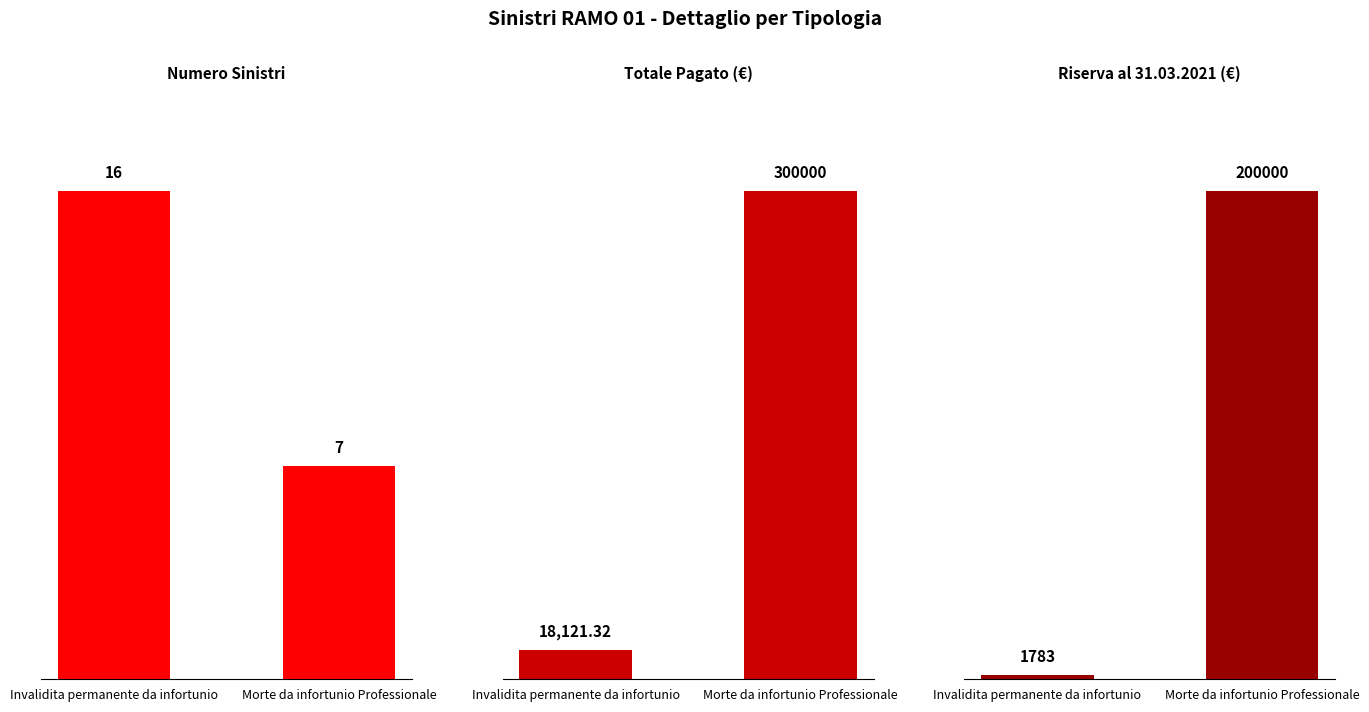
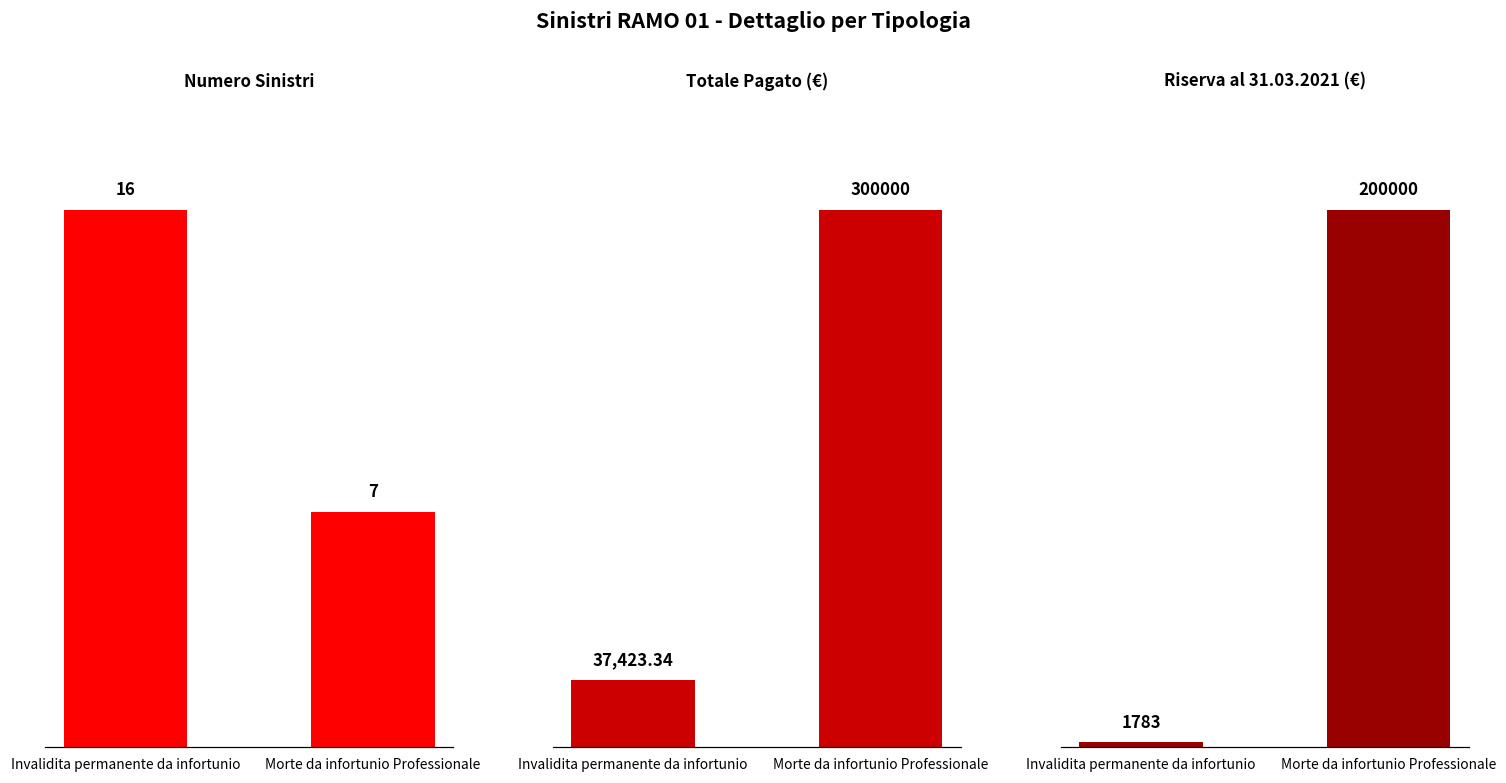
  {
    "Numero Sinistri": {
      "Invalidita permanente da infortunio": "16",
      "Morte da infortunio Professionale": "7"
    },
    "Totale Pagato (€)": {
-     "Invalidita permanente da infortunio": "18,121.32",
+     "Invalidita permanente da infortunio": "37,423.34",
      "Morte da infortunio Professionale": "300000"
    },
    "Riserva al 31.03.2021 (€)": {
      "Invalidita permanente da infortunio": "1783",
      "Morte da infortunio Professionale": "200000"
    }
  }
